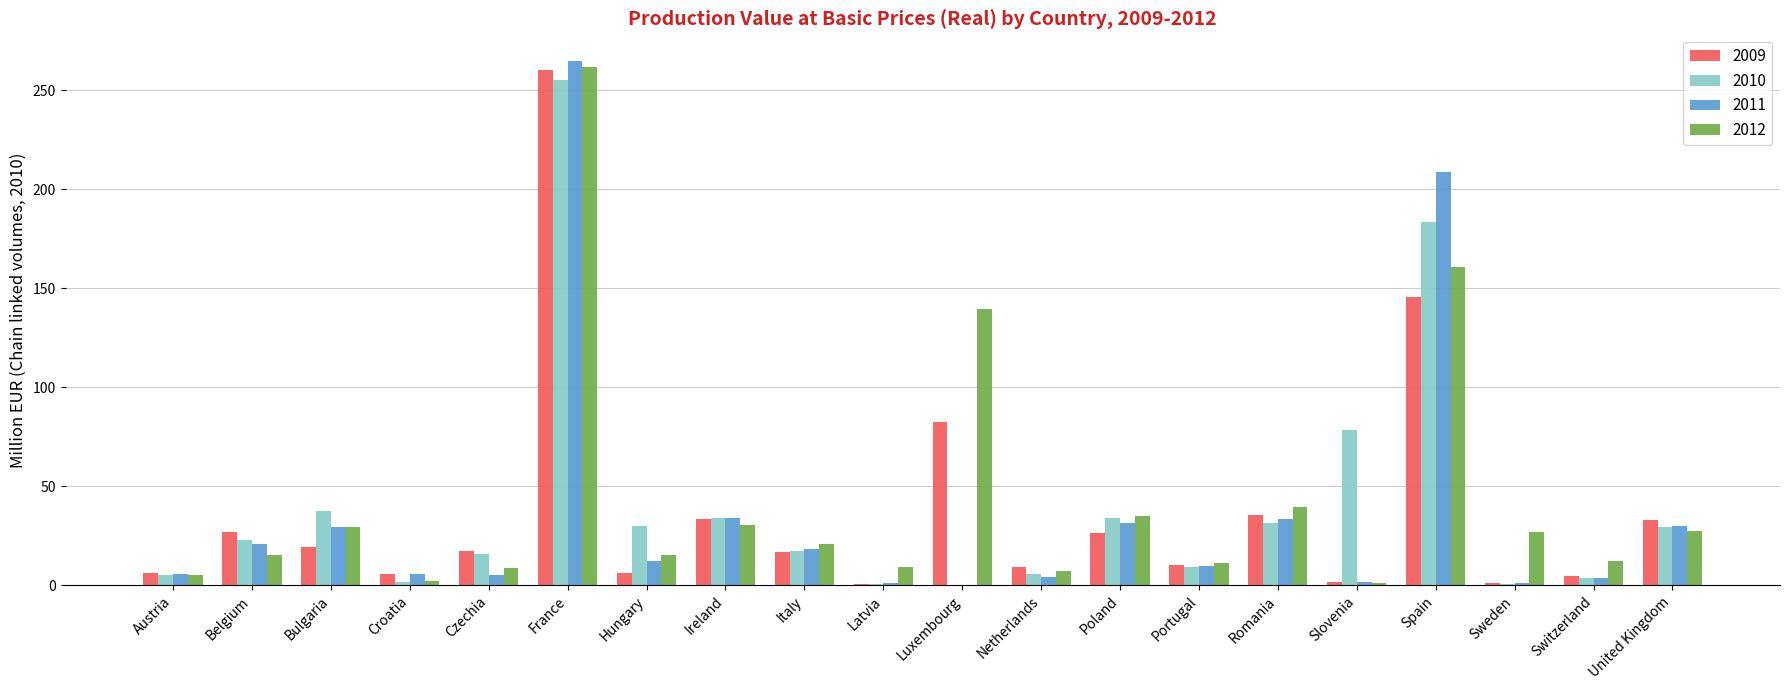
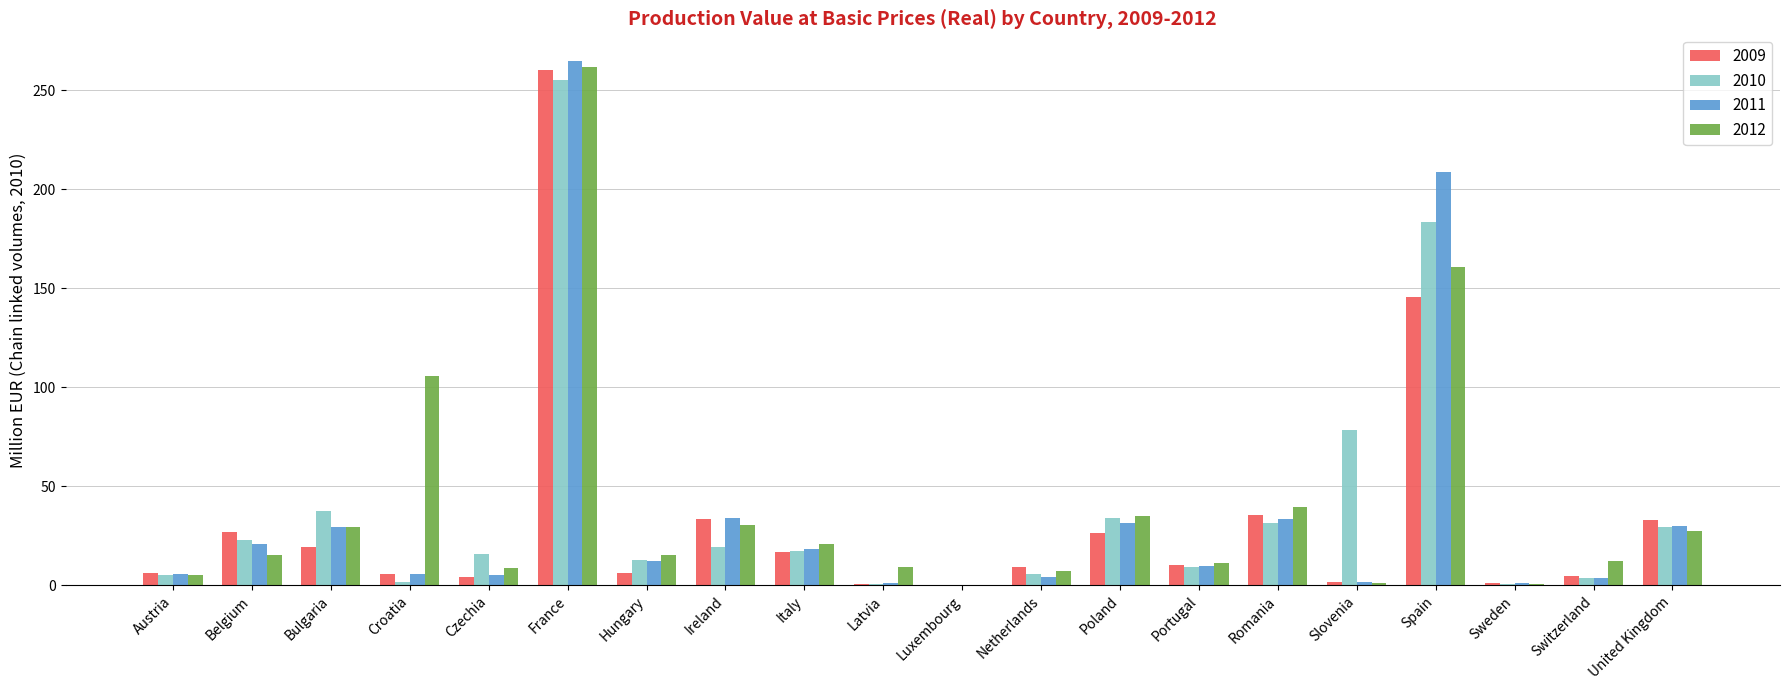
  {
    "2009": {
      "Austria": 6,
      "Belgium": 27,
      "Bulgaria": 19,
      "Croatia": 6,
-     "Czechia": 17,
+     "Czechia": 4,
      "France": 260,
      "Hungary": 6,
      "Ireland": 34,
      "Italy": 17,
-     "Luxembourg": 82,
+     "Luxembourg": 0,
      "Netherlands": 9,
      "Poland": 27,
      "Portugal": 10,
      "Romania": 36,
      "Slovenia": 2,
      "Spain": 146,
      "Switzerland": 5,
      "United Kingdom": 33
    },
    "2010": {
      "Austria": 5,
      "Belgium": 23,
      "Bulgaria": 38,
      "Croatia": 2,
      "Czechia": 16,
      "France": 255,
-     "Hungary": 30,
-     "Ireland": 34,
+     "Hungary": 13,
+     "Ireland": 19,
      "Italy": 18,
      "Netherlands": 6,
      "Poland": 34,
      "Portugal": 9,
      "Romania": 32,
      "Slovenia": 79,
      "Spain": 184,
      "Switzerland": 4,
      "United Kingdom": 30
    },
    "2011": {
      "Austria": 6,
      "Belgium": 21,
      "Bulgaria": 30,
      "Croatia": 6,
      "Czechia": 5,
      "France": 265,
      "Hungary": 12,
      "Ireland": 34,
      "Italy": 18,
      "Latvia": 1,
      "Netherlands": 4,
      "Poland": 32,
      "Portugal": 10,
      "Romania": 34,
      "Slovenia": 2,
      "Spain": 209,
      "Switzerland": 4,
      "United Kingdom": 30
    },
    "2012": {
      "Austria": 5,
      "Belgium": 15,
      "Bulgaria": 29,
-     "Croatia": 2,
+     "Croatia": 106,
      "Czechia": 9,
      "France": 262,
      "Hungary": 15,
      "Ireland": 31,
      "Italy": 21,
      "Latvia": 9,
-     "Luxembourg": 140,
+     "Luxembourg": 0,
      "Netherlands": 7,
      "Poland": 35,
      "Portugal": 11,
      "Romania": 40,
      "Slovenia": 1,
      "Spain": 161,
-     "Sweden": 27,
+     "Sweden": 1,
      "Switzerland": 12,
      "United Kingdom": 27
    }
  }
